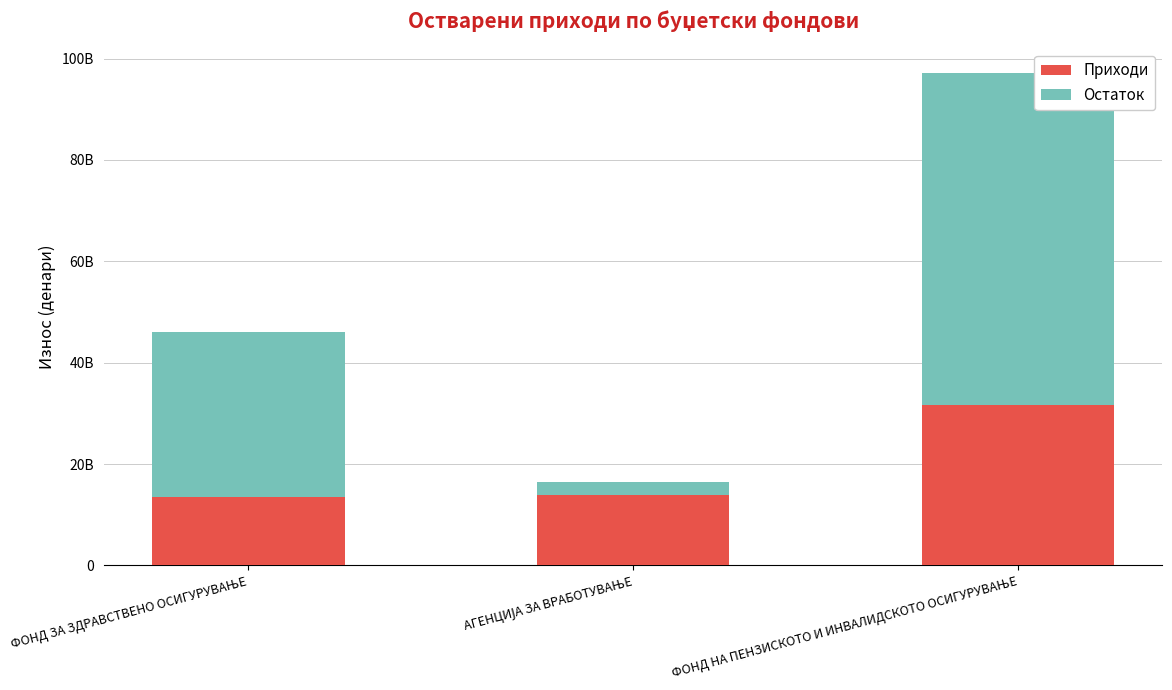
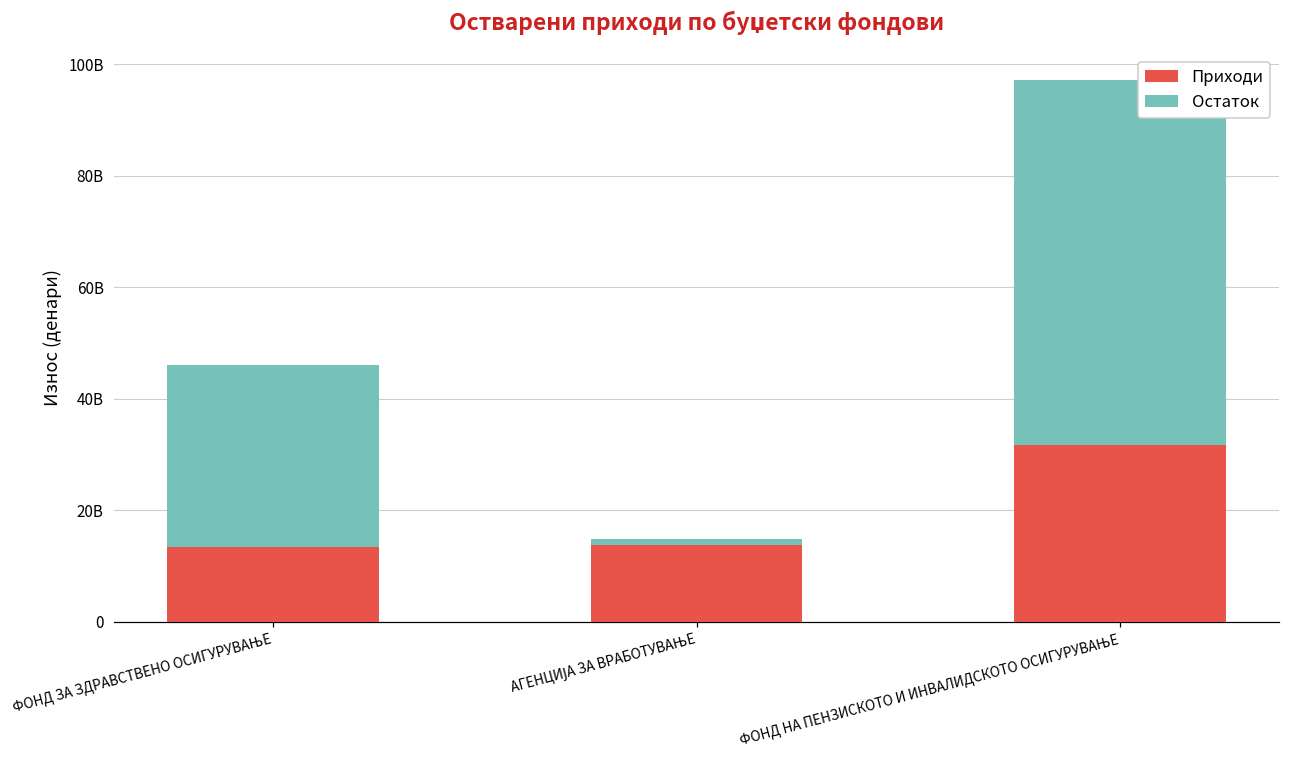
  {
    "Приходи": {
      "ФОНД ЗА ЗДРАВСТВЕНО ОСИГУРУВАЊЕ": 13000000000,
      "АГЕНЦИЈА ЗА ВРАБОТУВАЊЕ": 14000000000,
      "ФОНД НА ПЕНЗИСКОТО И ИНВАЛИДСКОТО ОСИГУРУВАЊЕ": 32000000000
    },
    "Остаток": {
      "ФОНД ЗА ЗДРАВСТВЕНО ОСИГУРУВАЊЕ": 33000000000,
-     "АГЕНЦИЈА ЗА ВРАБОТУВАЊЕ": 3000000000,
+     "АГЕНЦИЈА ЗА ВРАБОТУВАЊЕ": 1000000000,
      "ФОНД НА ПЕНЗИСКОТО И ИНВАЛИДСКОТО ОСИГУРУВАЊЕ": 65000000000
    }
  }
